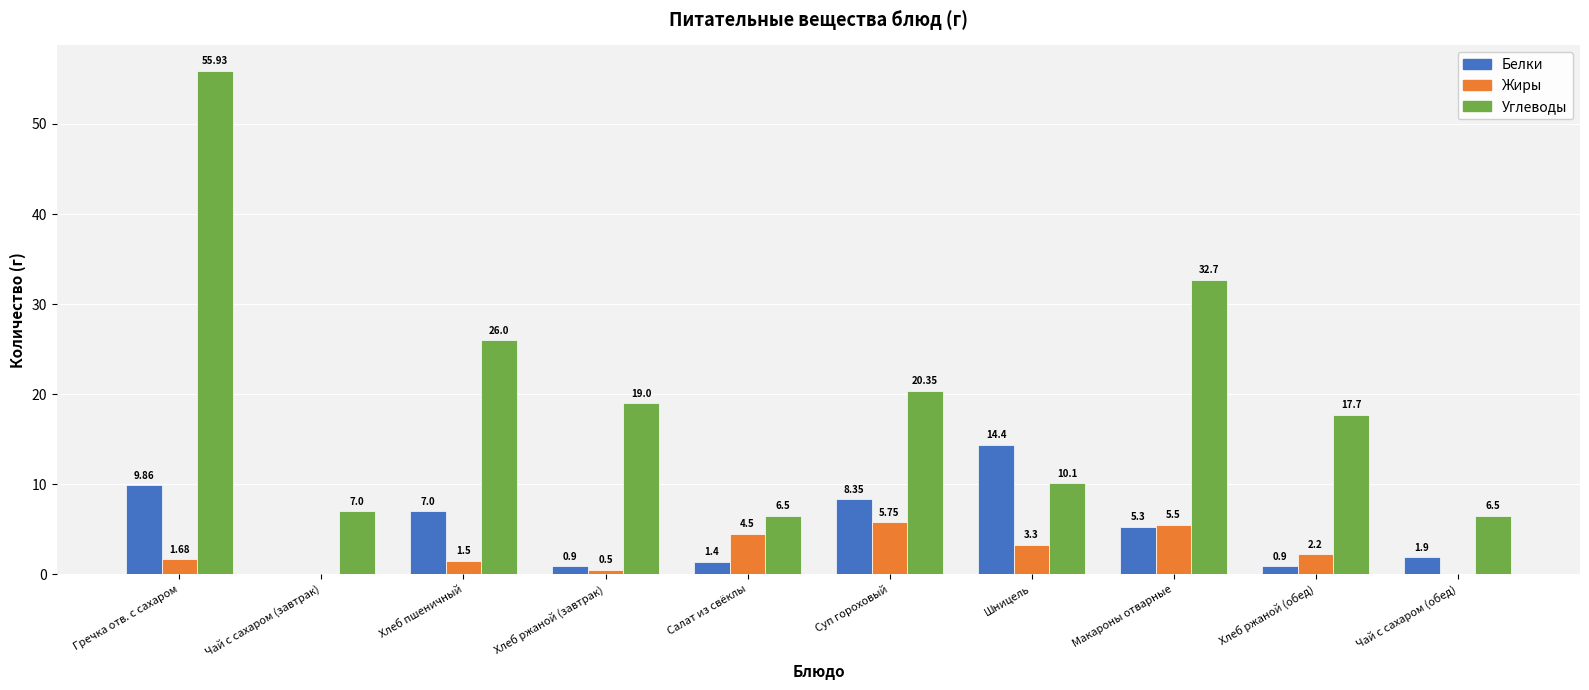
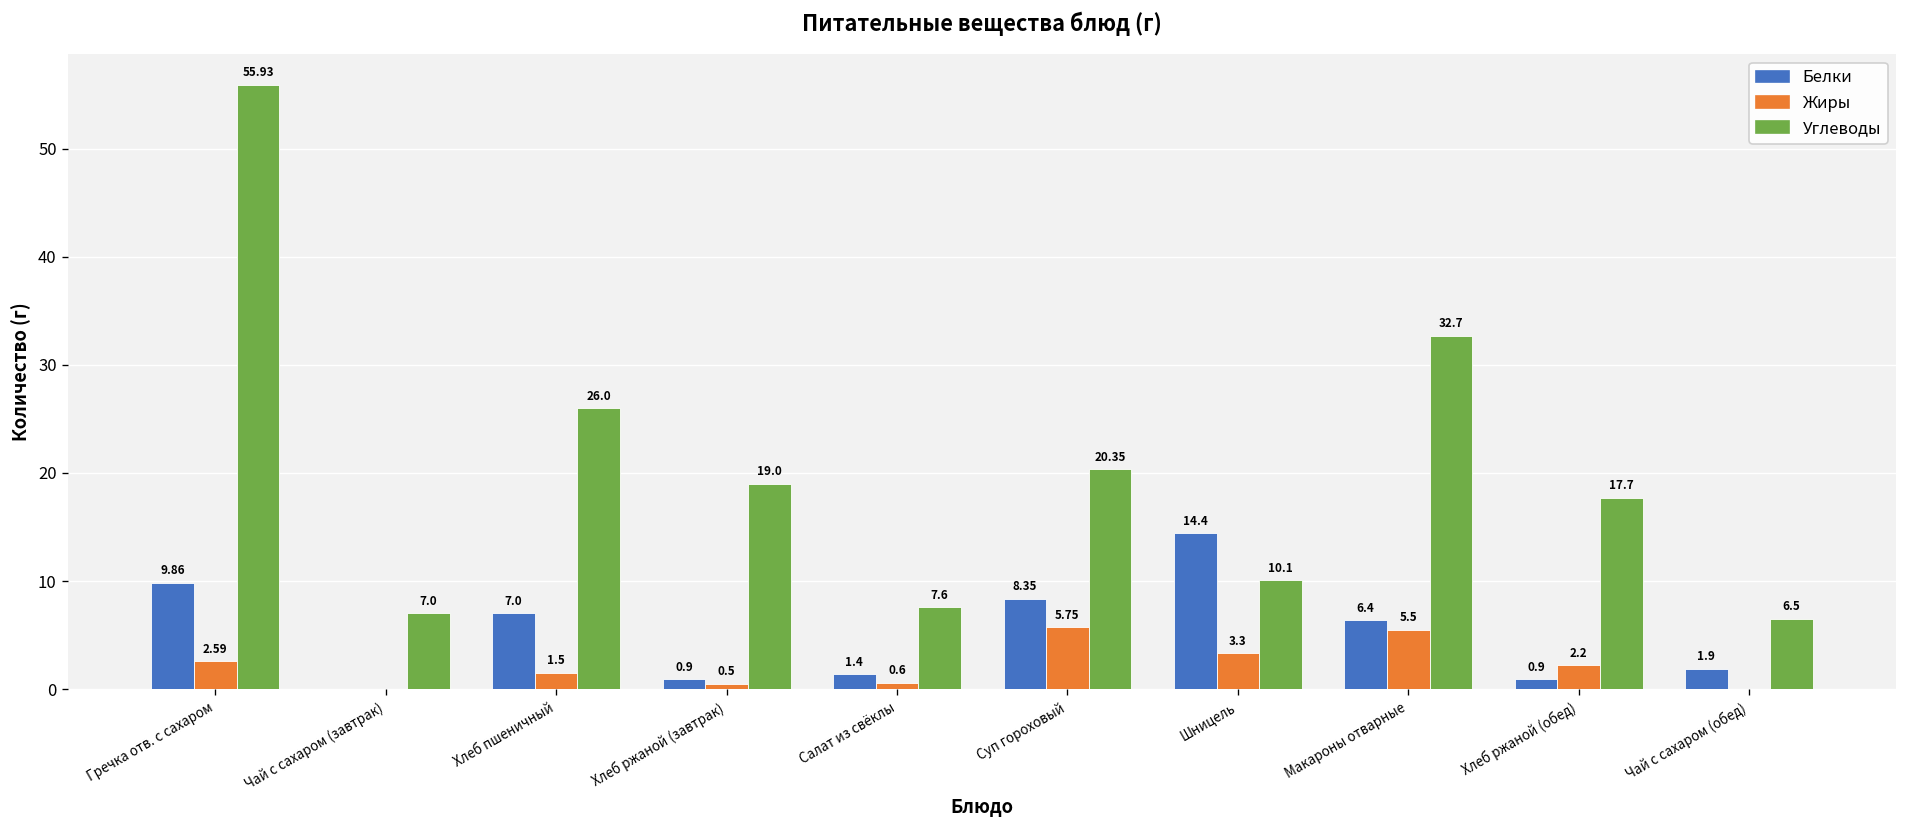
  {
    "Белки": {
      "Гречка отв. с сахаром": 9.86,
      "Хлеб пшеничный": 7.0,
      "Хлеб ржаной (завтрак)": 0.9,
      "Салат из свёклы": 1.4,
      "Суп гороховый": 8.35,
      "Шницель": 14.4,
-     "Макароны отварные": 5.3,
+     "Макароны отварные": 6.4,
      "Хлеб ржаной (обед)": 0.9,
      "Чай с сахаром (обед)": 1.9
    },
    "Жиры": {
-     "Гречка отв. с сахаром": 1.68,
+     "Гречка отв. с сахаром": 2.59,
      "Хлеб пшеничный": 1.5,
      "Хлеб ржаной (завтрак)": 0.5,
-     "Салат из свёклы": 4.5,
+     "Салат из свёклы": 0.6,
      "Суп гороховый": 5.75,
      "Шницель": 3.3,
      "Макароны отварные": 5.5,
      "Хлеб ржаной (обед)": 2.2
    },
    "Углеводы": {
      "Гречка отв. с сахаром": 55.93,
      "Чай с сахаром (завтрак)": 7.0,
      "Хлеб пшеничный": 26.0,
      "Хлеб ржаной (завтрак)": 19.0,
-     "Салат из свёклы": 6.5,
+     "Салат из свёклы": 7.6,
      "Суп гороховый": 20.35,
      "Шницель": 10.1,
      "Макароны отварные": 32.7,
      "Хлеб ржаной (обед)": 17.7,
      "Чай с сахаром (обед)": 6.5
    }
  }
